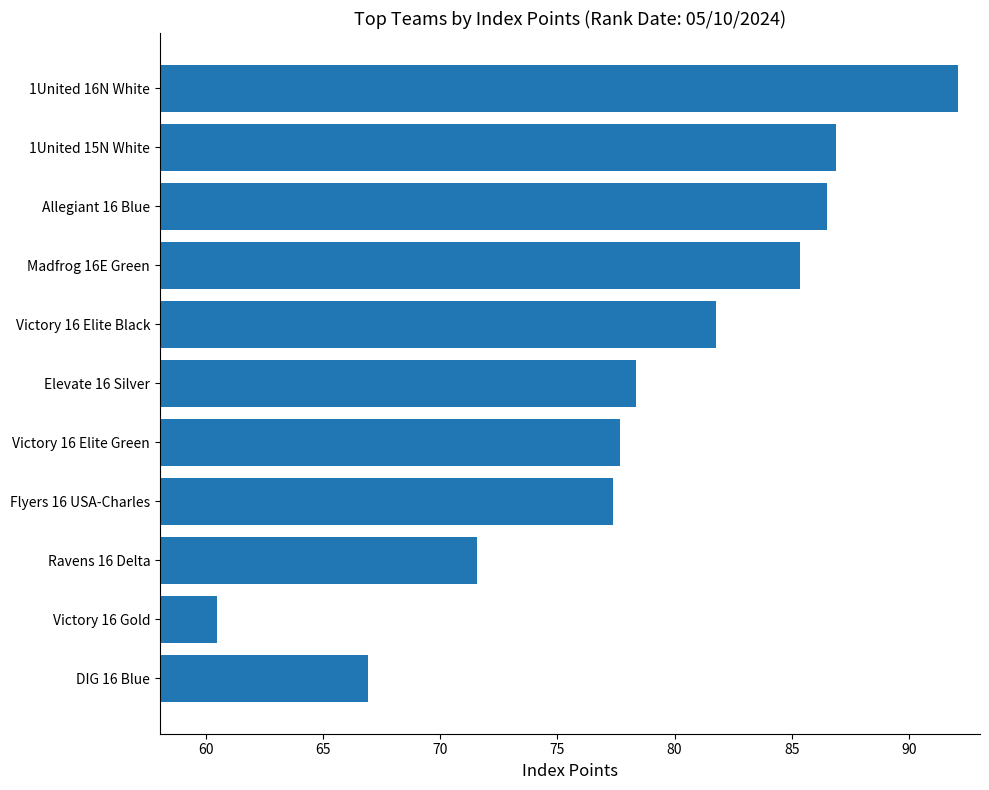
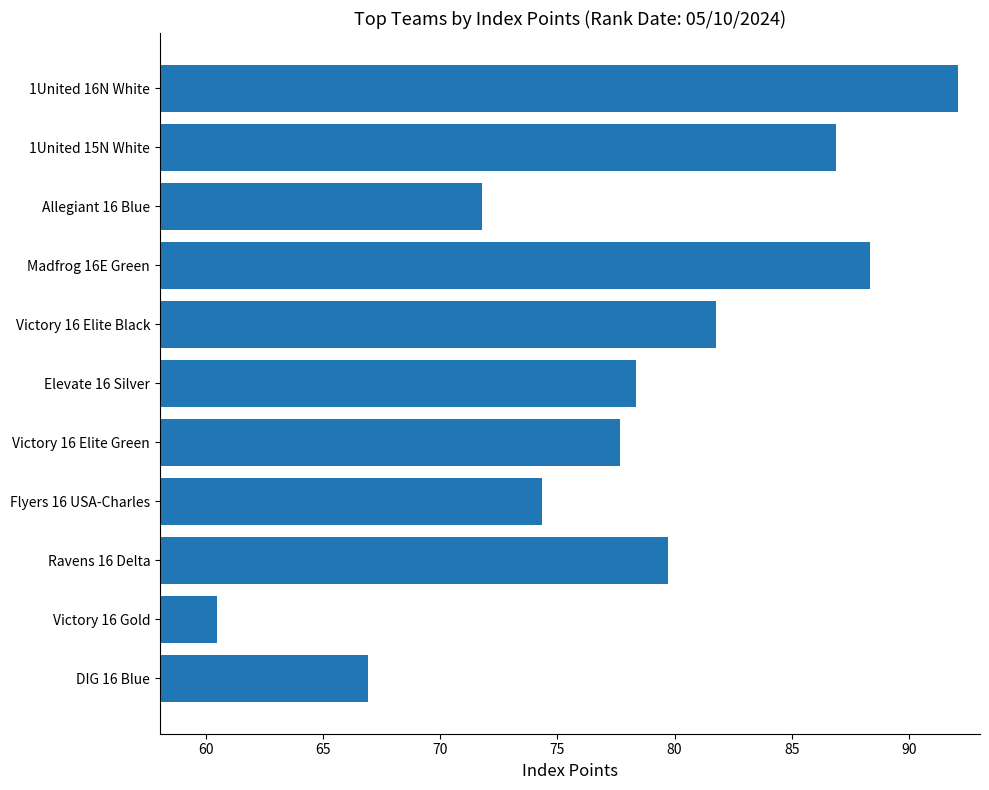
  {
    "1United 16N White": 92.1,
    "1United 15N White": 86.9,
-   "Allegiant 16 Blue": 86.5,
-   "Madfrog 16E Green": 85.4,
+   "Allegiant 16 Blue": 71.8,
+   "Madfrog 16E Green": 88.3,
    "Victory 16 Elite Black": 81.8,
    "Elevate 16 Silver": 78.3,
    "Victory 16 Elite Green": 77.7,
-   "Flyers 16 USA-Charles": 77.4,
-   "Ravens 16 Delta": 71.6,
+   "Flyers 16 USA-Charles": 74.4,
+   "Ravens 16 Delta": 79.7,
    "Victory 16 Gold": 60.5,
    "DIG 16 Blue": 66.9
  }
